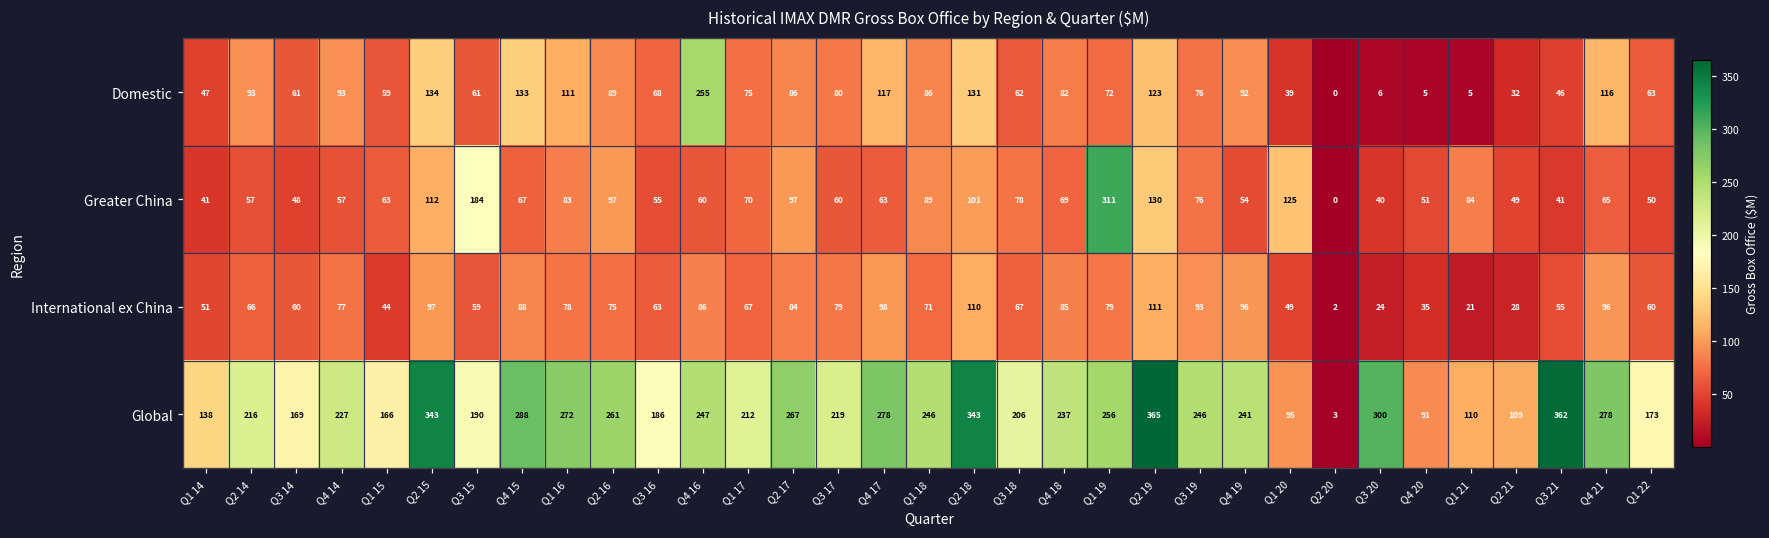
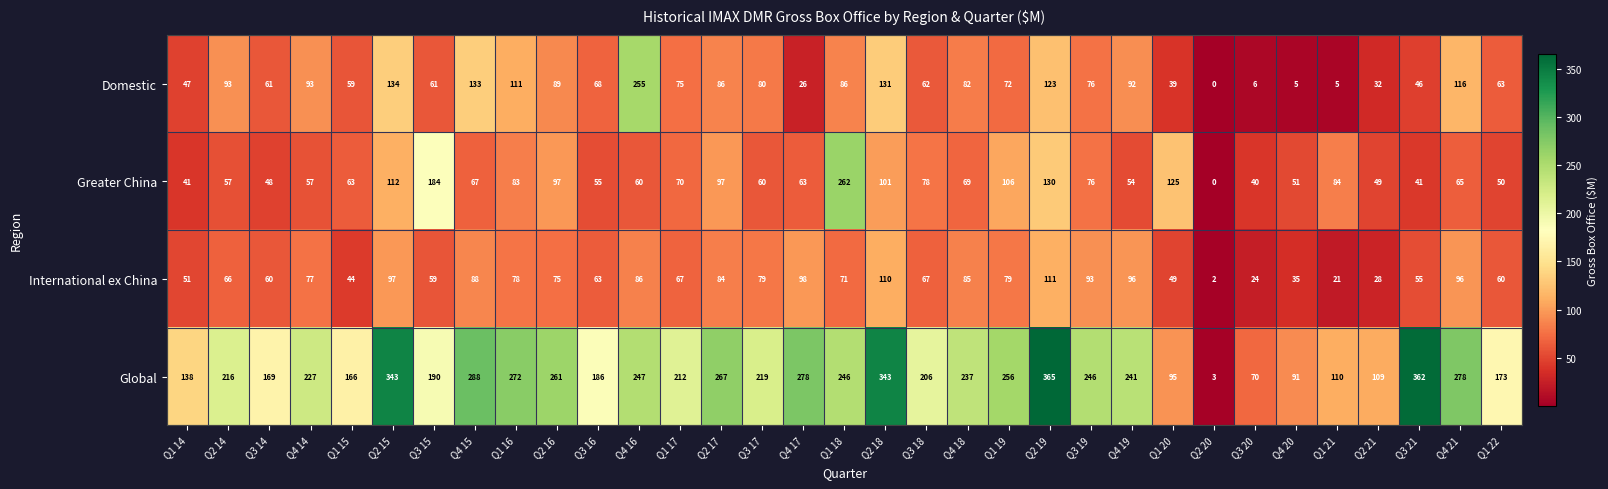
  {
    "Domestic": {
      "Q1 14": 47,
      "Q2 14": 93,
      "Q3 14": 61,
      "Q4 14": 93,
      "Q1 15": 59,
      "Q2 15": 134,
      "Q3 15": 61,
      "Q4 15": 133,
      "Q1 16": 111,
      "Q2 16": 89,
      "Q3 16": 68,
      "Q4 16": 255,
      "Q1 17": 75,
      "Q2 17": 86,
      "Q3 17": 80,
-     "Q4 17": 117,
+     "Q4 17": 26,
      "Q1 18": 86,
      "Q2 18": 131,
      "Q3 18": 62,
      "Q4 18": 82,
      "Q1 19": 72,
      "Q2 19": 123,
      "Q3 19": 76,
      "Q4 19": 92,
      "Q1 20": 39,
      "Q2 20": 0,
      "Q3 20": 6,
      "Q4 20": 5,
      "Q1 21": 5,
      "Q2 21": 32,
      "Q3 21": 46,
      "Q4 21": 116,
      "Q1 22": 63
    },
    "Greater China": {
      "Q1 14": 41,
      "Q2 14": 57,
      "Q3 14": 48,
      "Q4 14": 57,
      "Q1 15": 63,
      "Q2 15": 112,
      "Q3 15": 184,
      "Q4 15": 67,
      "Q1 16": 83,
      "Q2 16": 97,
      "Q3 16": 55,
      "Q4 16": 60,
      "Q1 17": 70,
      "Q2 17": 97,
      "Q3 17": 60,
      "Q4 17": 63,
-     "Q1 18": 89,
+     "Q1 18": 262,
      "Q2 18": 101,
      "Q3 18": 78,
      "Q4 18": 69,
-     "Q1 19": 311,
+     "Q1 19": 106,
      "Q2 19": 130,
      "Q3 19": 76,
      "Q4 19": 54,
      "Q1 20": 125,
      "Q2 20": 0,
      "Q3 20": 40,
      "Q4 20": 51,
      "Q1 21": 84,
      "Q2 21": 49,
      "Q3 21": 41,
      "Q4 21": 65,
      "Q1 22": 50
    },
    "International ex China": {
      "Q1 14": 51,
      "Q2 14": 66,
      "Q3 14": 60,
      "Q4 14": 77,
      "Q1 15": 44,
      "Q2 15": 97,
      "Q3 15": 59,
      "Q4 15": 88,
      "Q1 16": 78,
      "Q2 16": 75,
      "Q3 16": 63,
      "Q4 16": 86,
      "Q1 17": 67,
      "Q2 17": 84,
      "Q3 17": 79,
      "Q4 17": 98,
      "Q1 18": 71,
      "Q2 18": 110,
      "Q3 18": 67,
      "Q4 18": 85,
      "Q1 19": 79,
      "Q2 19": 111,
      "Q3 19": 93,
      "Q4 19": 96,
      "Q1 20": 49,
      "Q2 20": 2,
      "Q3 20": 24,
      "Q4 20": 35,
      "Q1 21": 21,
      "Q2 21": 28,
      "Q3 21": 55,
      "Q4 21": 96,
      "Q1 22": 60
    },
    "Global": {
      "Q1 14": 138,
      "Q2 14": 216,
      "Q3 14": 169,
      "Q4 14": 227,
      "Q1 15": 166,
      "Q2 15": 343,
      "Q3 15": 190,
      "Q4 15": 288,
      "Q1 16": 272,
      "Q2 16": 261,
      "Q3 16": 186,
      "Q4 16": 247,
      "Q1 17": 212,
      "Q2 17": 267,
      "Q3 17": 219,
      "Q4 17": 278,
      "Q1 18": 246,
      "Q2 18": 343,
      "Q3 18": 206,
      "Q4 18": 237,
      "Q1 19": 256,
      "Q2 19": 365,
      "Q3 19": 246,
      "Q4 19": 241,
      "Q1 20": 95,
      "Q2 20": 3,
-     "Q3 20": 300,
+     "Q3 20": 70,
      "Q4 20": 91,
      "Q1 21": 110,
      "Q2 21": 109,
      "Q3 21": 362,
      "Q4 21": 278,
      "Q1 22": 173
    }
  }
